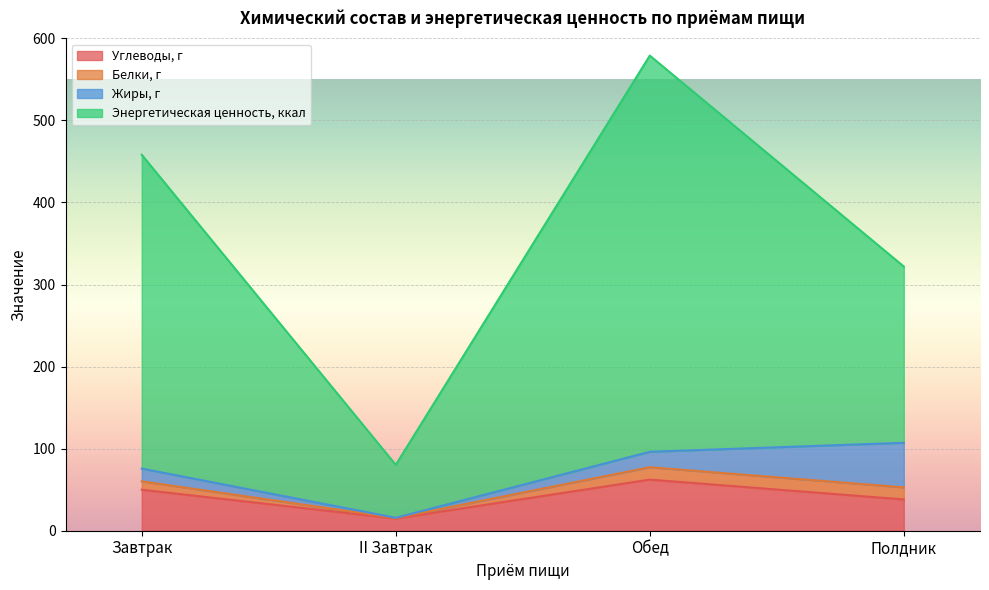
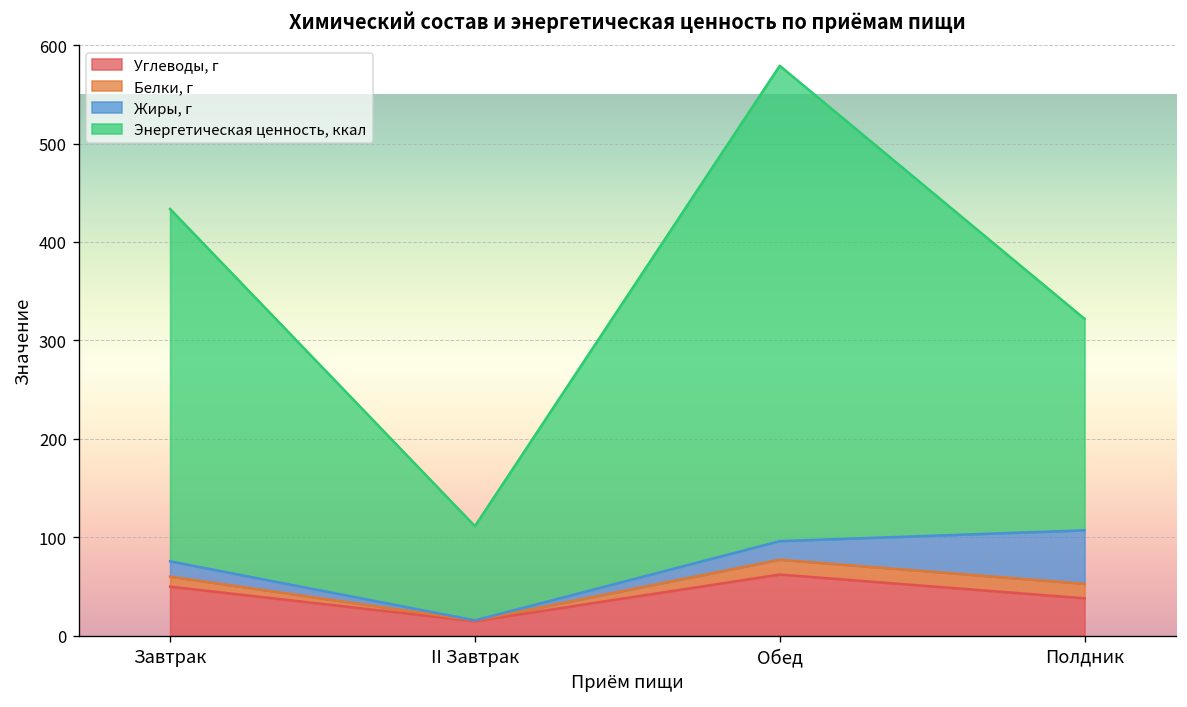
  {
    "Жиры, г": {
      "Завтрак": 20,
      "Обед": 20,
      "Полдник": 50
    },
    "Энергетическая ценность, ккал": {
-     "Завтрак": 380,
-     "II Завтрак": 60,
+     "Завтрак": 360,
+     "II Завтрак": 100,
      "Обед": 480,
      "Полдник": 210
    }
  }
